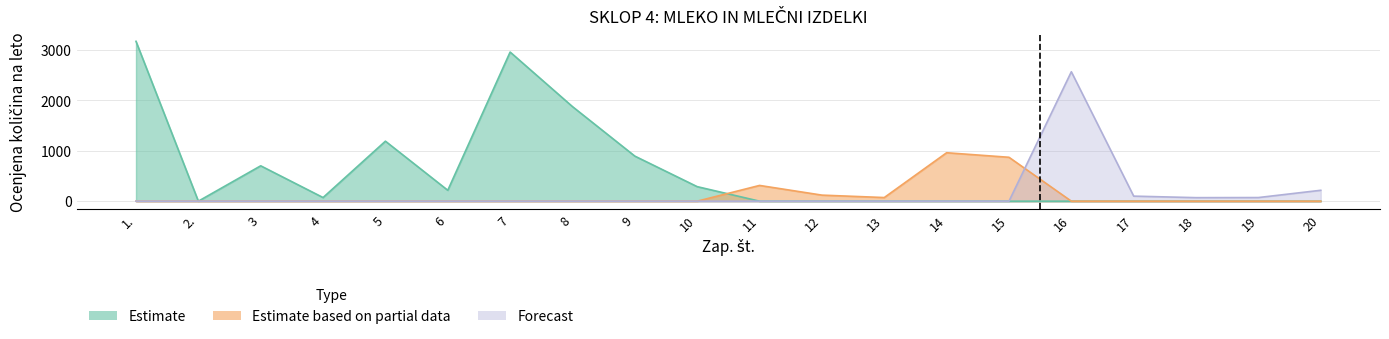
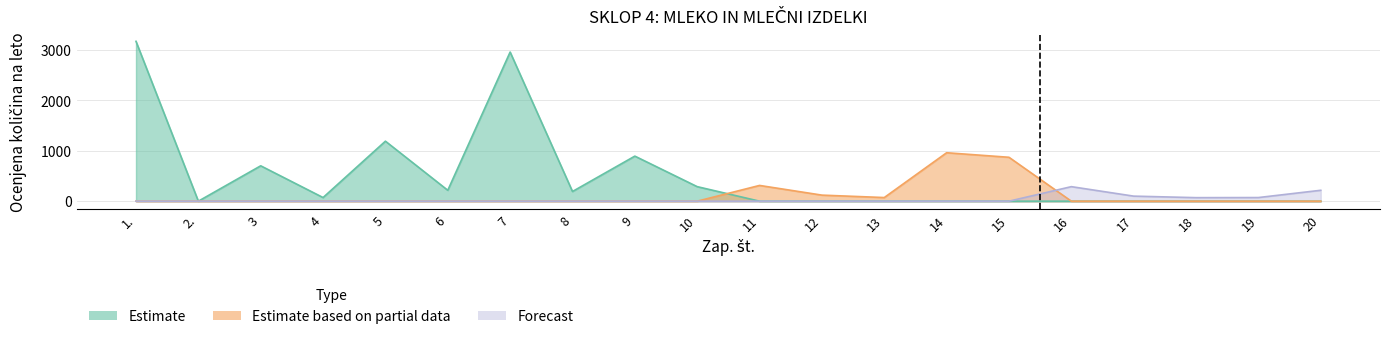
  {
    "Estimate": {
      "1.": 3200,
      "3": 700,
      "4": 100,
      "5": 1200,
      "6": 200,
      "7": 3000,
-     "8": 1900,
+     "8": 200,
      "9": 900,
      "10": 300
    },
    "Estimate based on partial data": {
      "11": 300,
      "12": 100,
      "13": 100,
      "14": 1000,
      "15": 900
    },
    "Forecast": {
-     "16": 2600,
+     "16": 300,
      "17": 100,
      "18": 100,
      "19": 100,
      "20": 200
    }
  }
